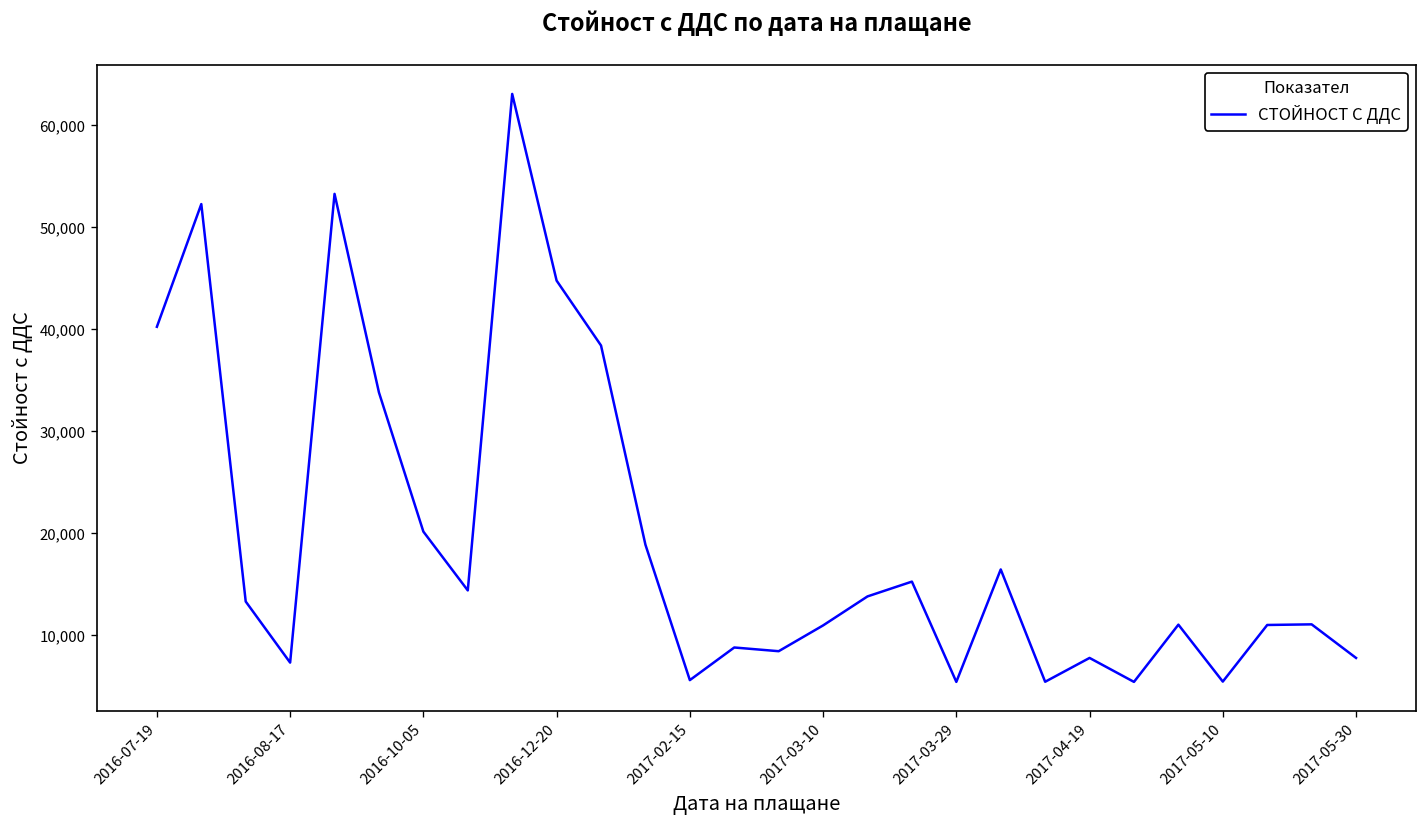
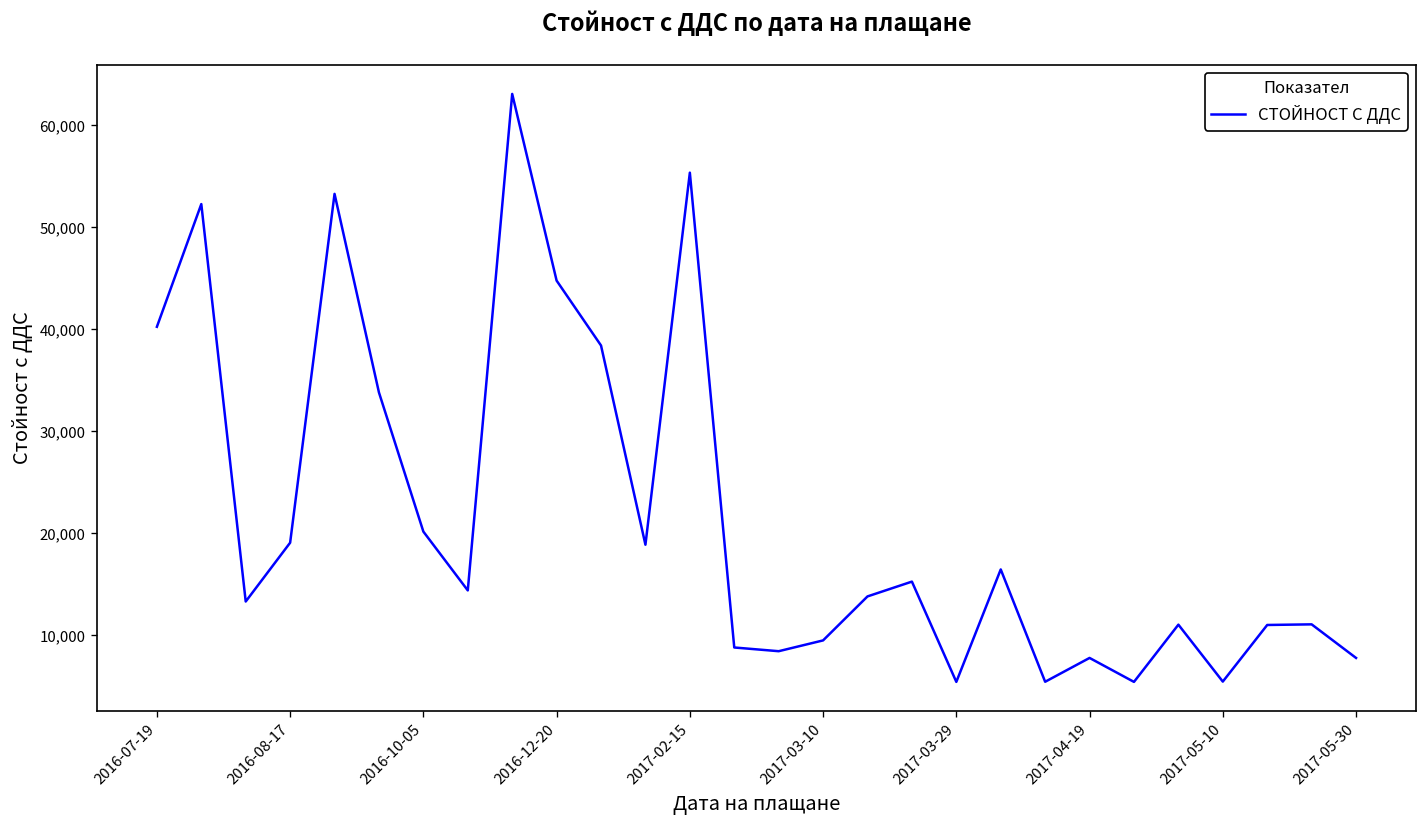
  {
    "2016-07-19": "40,000",
-   "2016-08-17": "7,000",
+   "2016-08-17": "19,000",
    "2016-10-05": "20,000",
    "2016-12-20": "45,000",
-   "2017-02-15": "6,000",
-   "2017-03-10": "11,000",
+   "2017-02-15": "55,000",
+   "2017-03-10": "10,000",
    "2017-03-29": "5,000",
    "2017-04-19": "8,000",
    "2017-05-10": "5,000",
    "2017-05-30": "8,000"
  }
